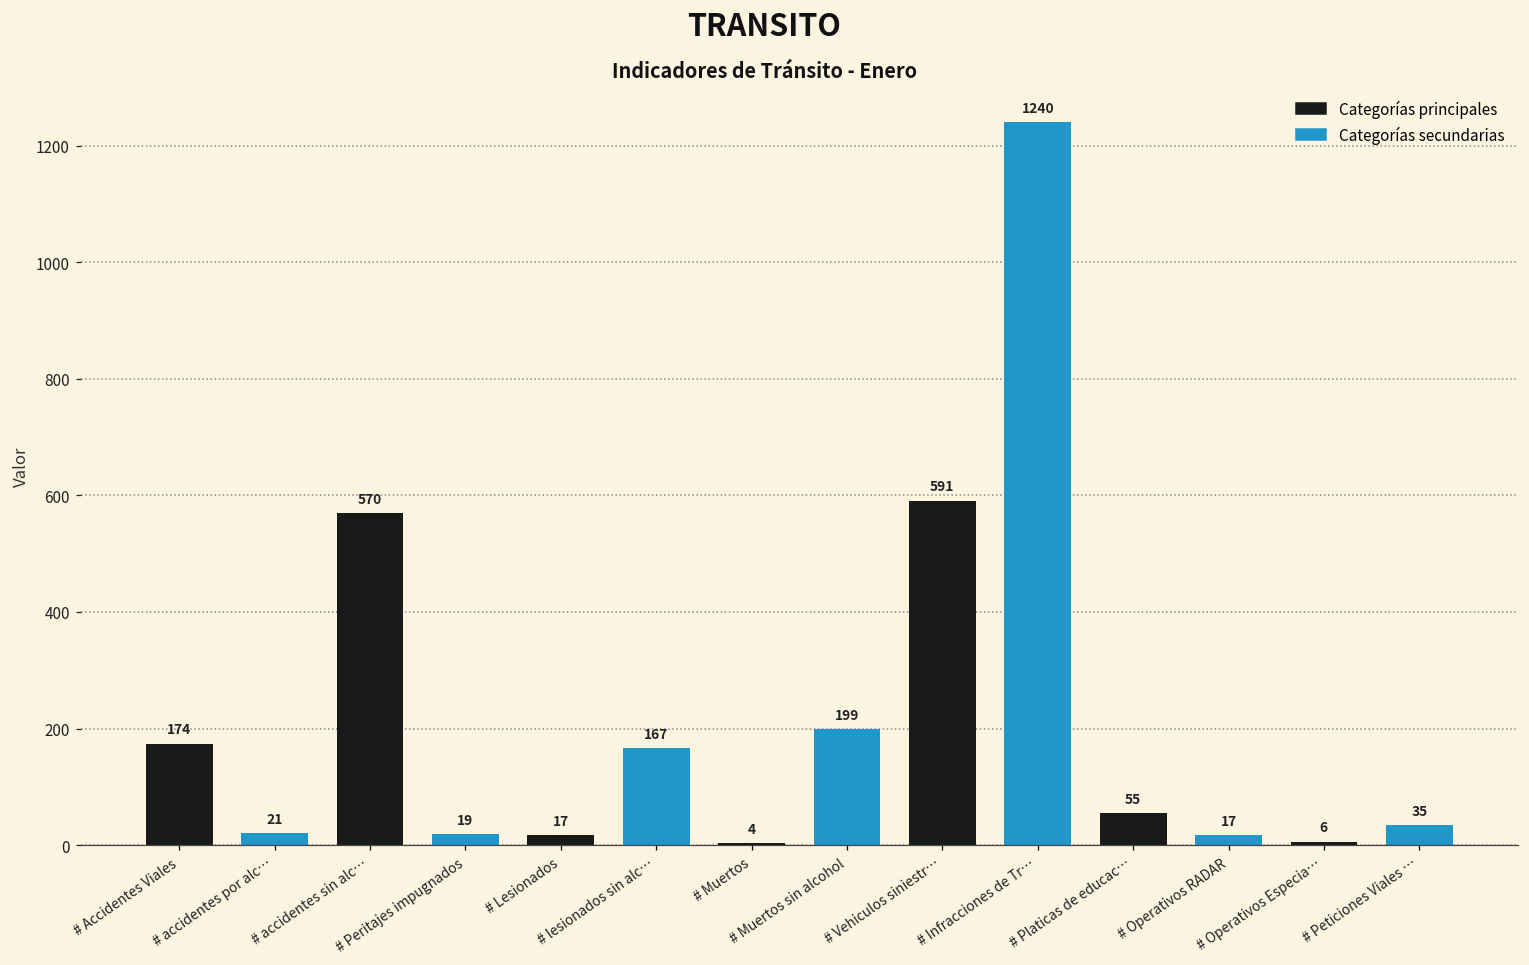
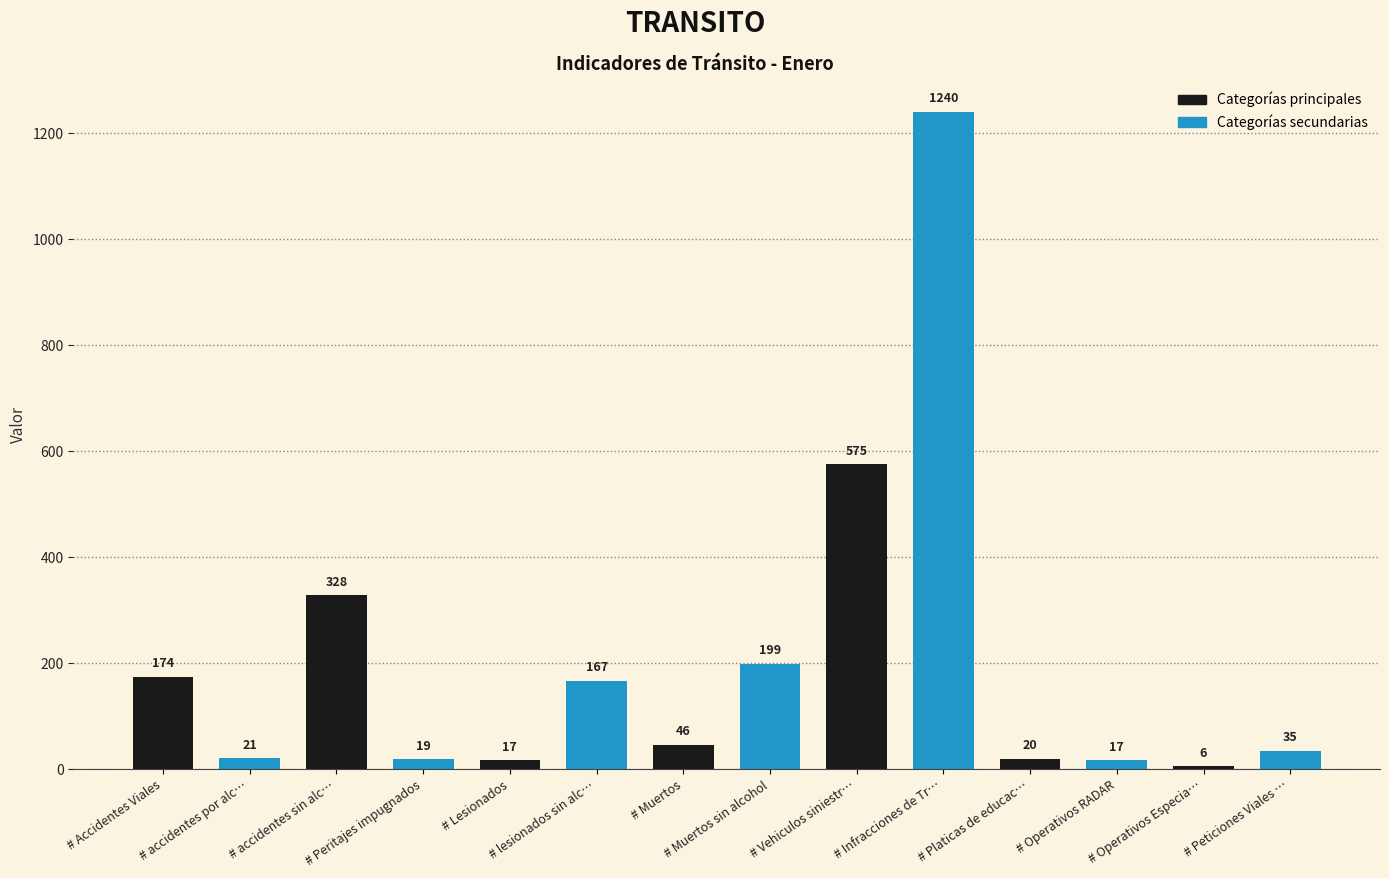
  {
    "# Accidentes Viales": 174,
    "# accidentes por alc…": 21,
-   "# accidentes sin alc…": 570,
+   "# accidentes sin alc…": 328,
    "# Peritajes impugnados": 19,
    "# Lesionados": 17,
    "# lesionados sin alc…": 167,
-   "# Muertos": 4,
+   "# Muertos": 46,
    "# Muertos sin alcohol": 199,
-   "# Vehiculos siniestr…": 591,
+   "# Vehiculos siniestr…": 575,
    "# Infracciones de Tr…": 1240,
-   "# Platicas de educac…": 55,
+   "# Platicas de educac…": 20,
    "# Operativos RADAR": 17,
    "# Operativos Especia…": 6,
    "# Peticiones Viales …": 35
  }
